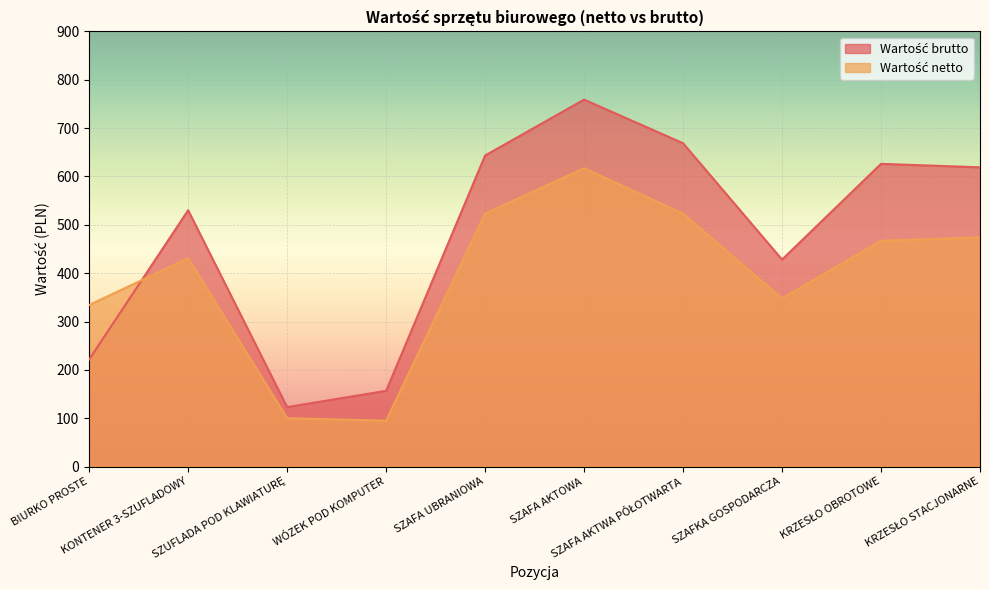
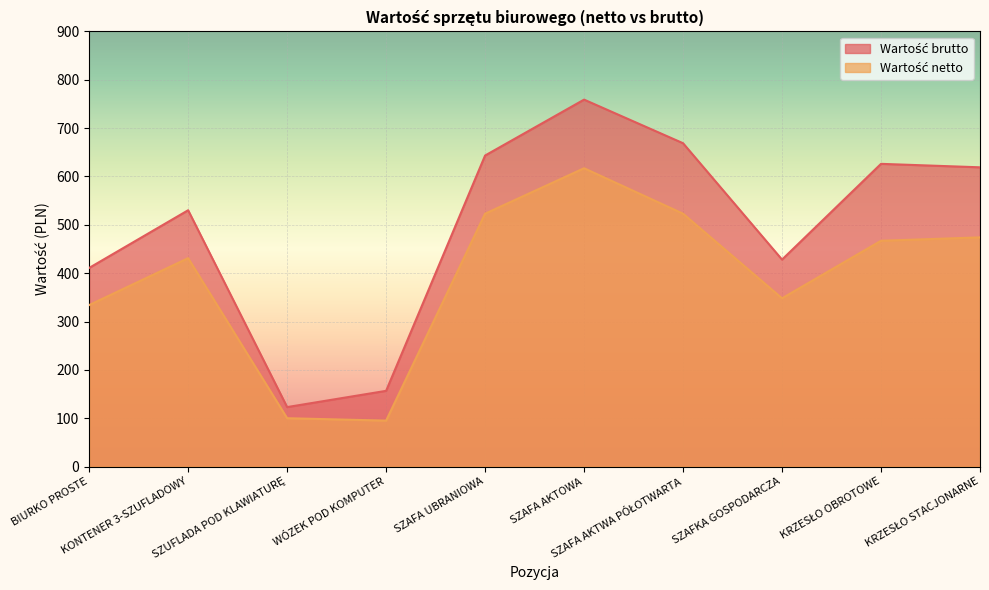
  {
    "Wartość brutto": {
-     "BIURKO PROSTE": 220,
+     "BIURKO PROSTE": 410,
      "KONTENER 3-SZUFLADOWY": 530,
      "SZUFLADA POD KLAWIATURĘ": 120,
      "WÓZEK POD KOMPUTER": 160,
      "SZAFA UBRANIOWA": 640,
      "SZAFA AKTOWA": 760,
      "SZAFA AKTWA PÓŁOTWARTA": 670,
      "SZAFKA GOSPODARCZA": 430,
      "KRZESŁO OBROTOWE": 630,
      "KRZESŁO STACJONARNE": 620
    },
    "Wartość netto": {
      "BIURKO PROSTE": 330,
      "KONTENER 3-SZUFLADOWY": 430,
      "SZUFLADA POD KLAWIATURĘ": 100,
      "WÓZEK POD KOMPUTER": 100,
      "SZAFA UBRANIOWA": 520,
      "SZAFA AKTOWA": 620,
      "SZAFA AKTWA PÓŁOTWARTA": 520,
      "SZAFKA GOSPODARCZA": 350,
      "KRZESŁO OBROTOWE": 470,
      "KRZESŁO STACJONARNE": 470
    }
  }
